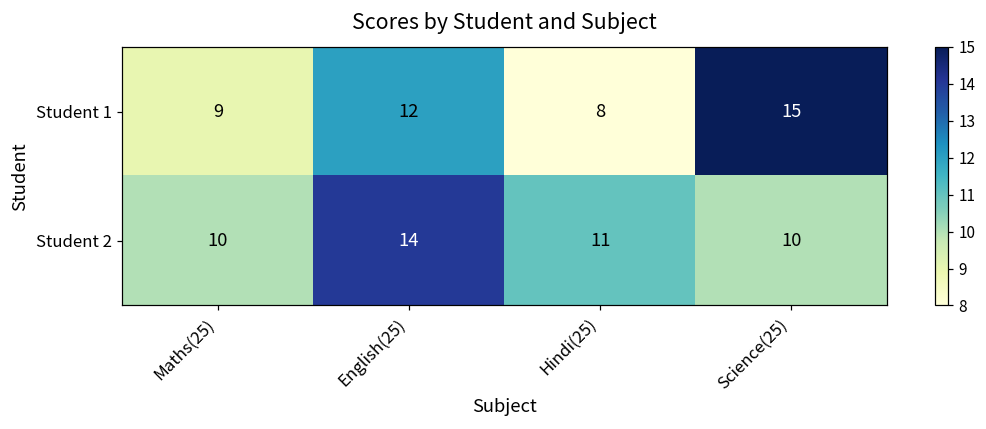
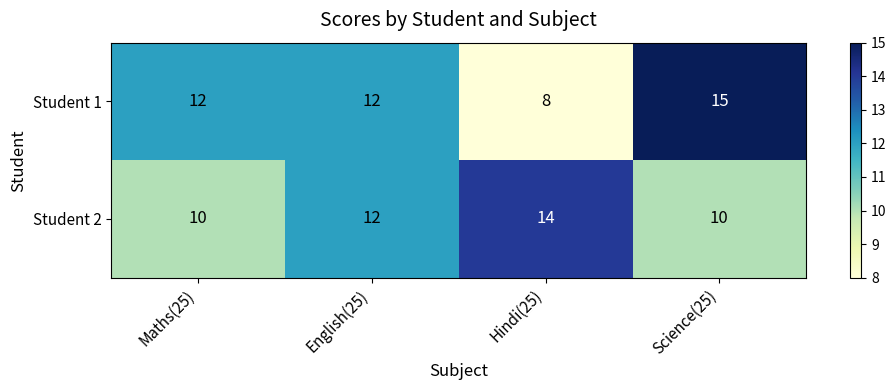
  {
    "Student 1": {
-     "Maths(25)": 9,
+     "Maths(25)": 12,
      "English(25)": 12,
      "Hindi(25)": 8,
      "Science(25)": 15
    },
    "Student 2": {
      "Maths(25)": 10,
-     "English(25)": 14,
-     "Hindi(25)": 11,
+     "English(25)": 12,
+     "Hindi(25)": 14,
      "Science(25)": 10
    }
  }
